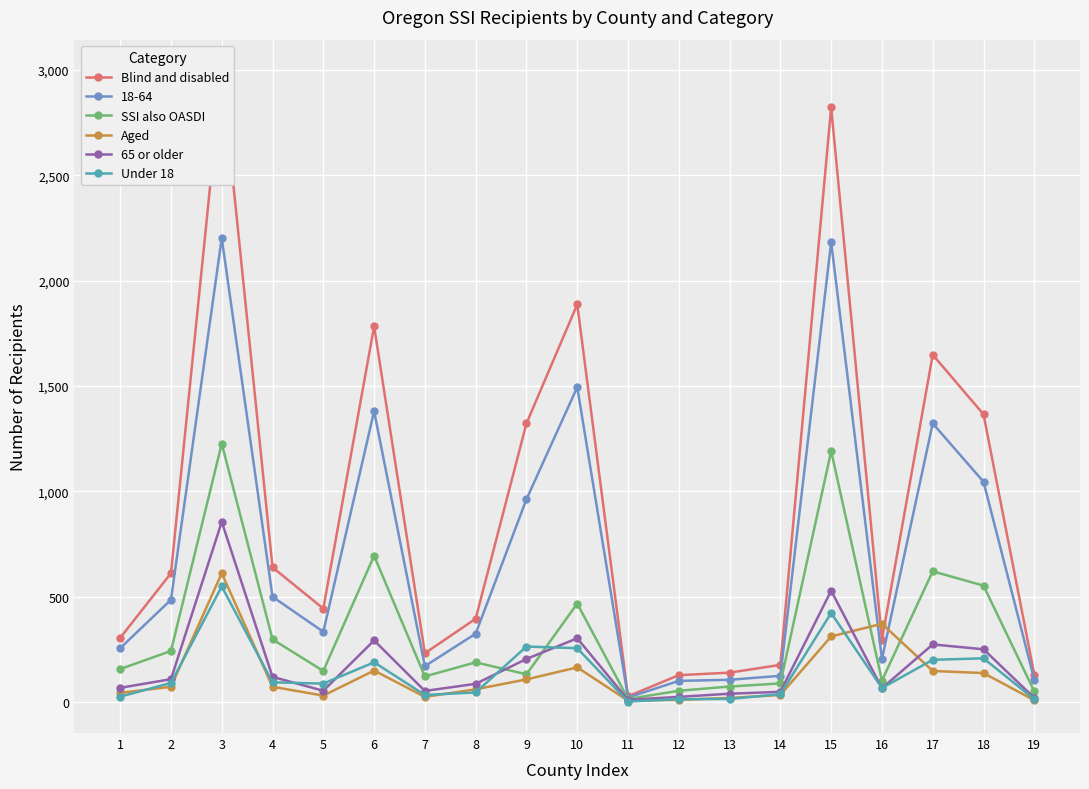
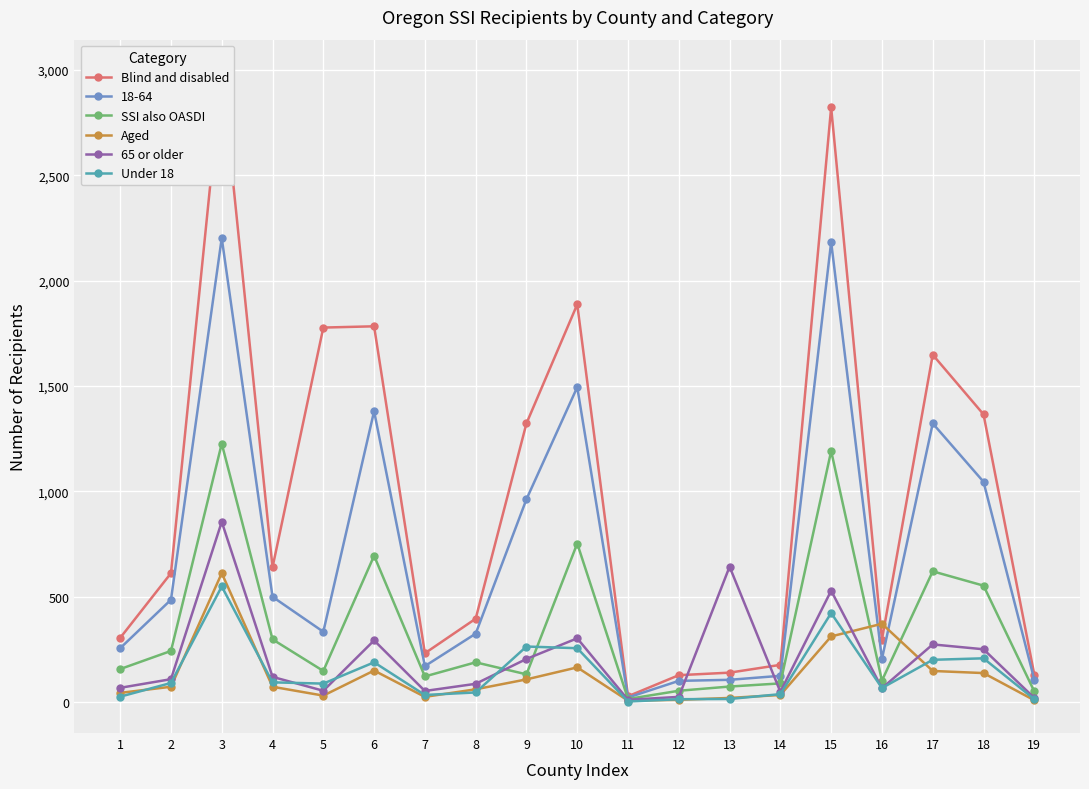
  {
    "Blind and disabled": {
      "1": "300",
      "2": "610",
      "4": "640",
-     "5": "440",
+     "5": "1,780",
      "6": "1,780",
      "7": "230",
      "8": "400",
      "9": "1,320",
      "10": "1,890",
      "12": "130",
      "13": "140",
      "14": "180",
      "15": "2,820",
      "16": "300",
      "17": "1,650",
      "18": "1,370",
      "19": "130"
    },
    "SSI also OASDI": {
      "1": "160",
      "2": "240",
      "3": "1,230",
      "4": "300",
      "5": "150",
      "6": "690",
      "7": "120",
      "8": "190",
      "9": "130",
-     "10": "470",
+     "10": "750",
      "12": "50",
      "13": "70",
      "14": "90",
      "15": "1,190",
      "16": "100",
      "17": "620",
      "18": "550",
      "19": "50"
    },
    "Aged": {
      "1": "40",
      "2": "70",
      "3": "610",
      "4": "70",
      "5": "30",
      "6": "150",
      "8": "60",
      "9": "110",
      "10": "160",
      "15": "310",
      "16": "370",
      "17": "150",
      "18": "140"
    },
    "65 or older": {
      "1": "70",
      "2": "110",
      "3": "860",
      "4": "120",
      "5": "50",
      "6": "290",
      "7": "50",
      "8": "90",
      "9": "200",
      "10": "300",
-     "13": "40",
+     "13": "640",
      "15": "530",
      "17": "270",
      "18": "250"
    }
  }
